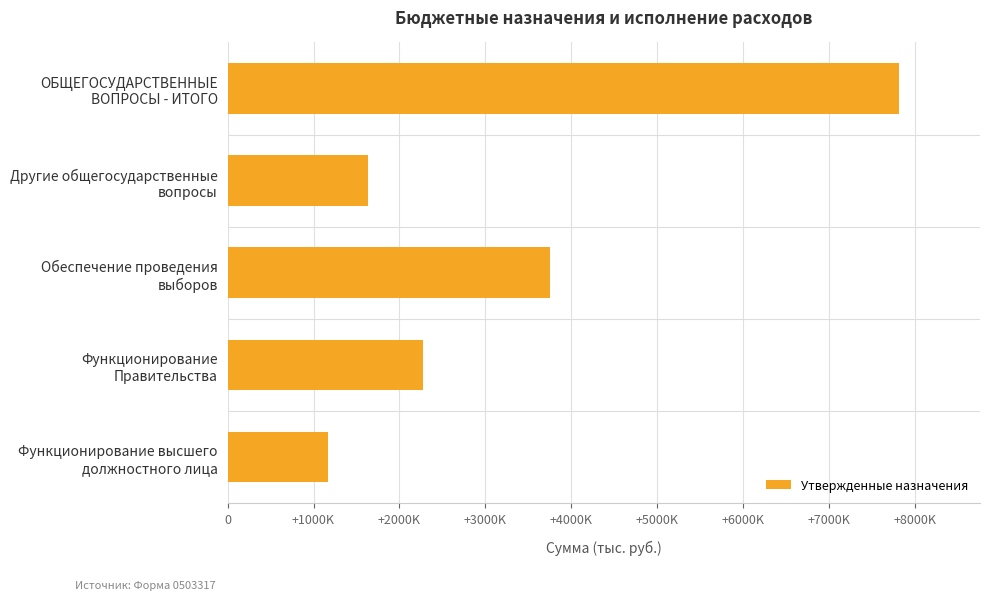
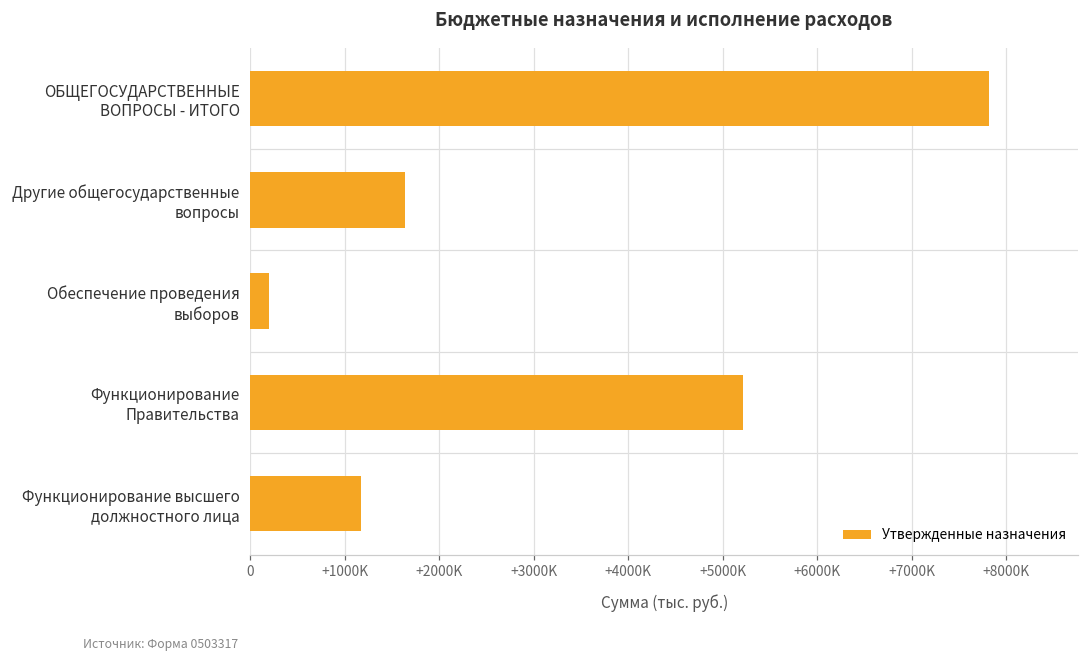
  {
    "ОБЩЕГОСУДАРСТВЕННЫЕ ВОПРОСЫ - ИТОГО": "+7800000",
    "Другие общегосударственные вопросы": "+1600000",
-   "Обеспечение проведения выборов": "+3700000",
-   "Функционирование Правительства": "+2300000",
+   "Обеспечение проведения выборов": "+200000",
+   "Функционирование Правительства": "+5200000",
    "Функционирование высшего должностного лица": "+1200000"
  }
